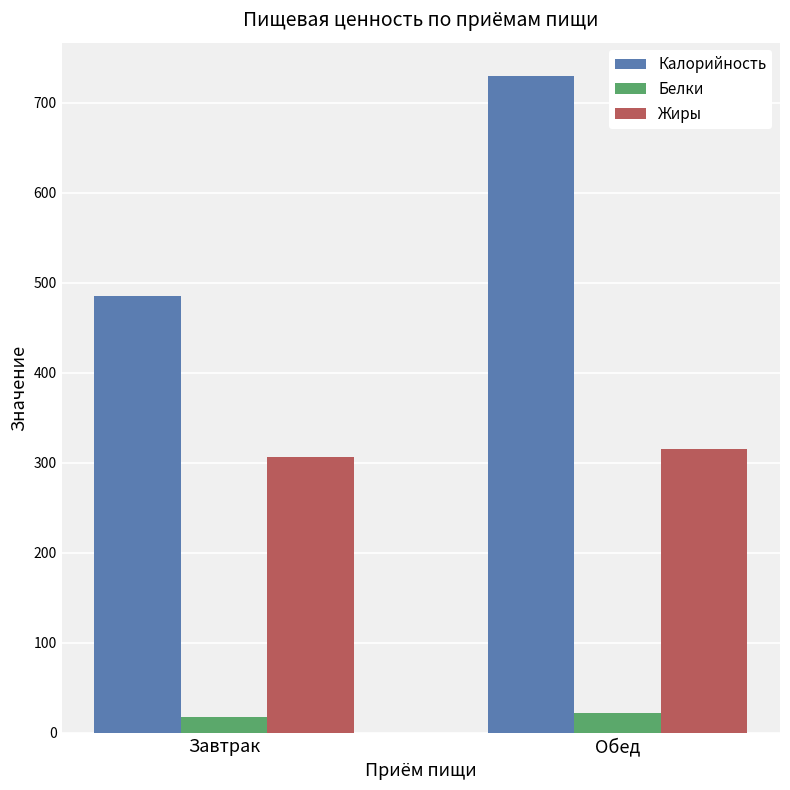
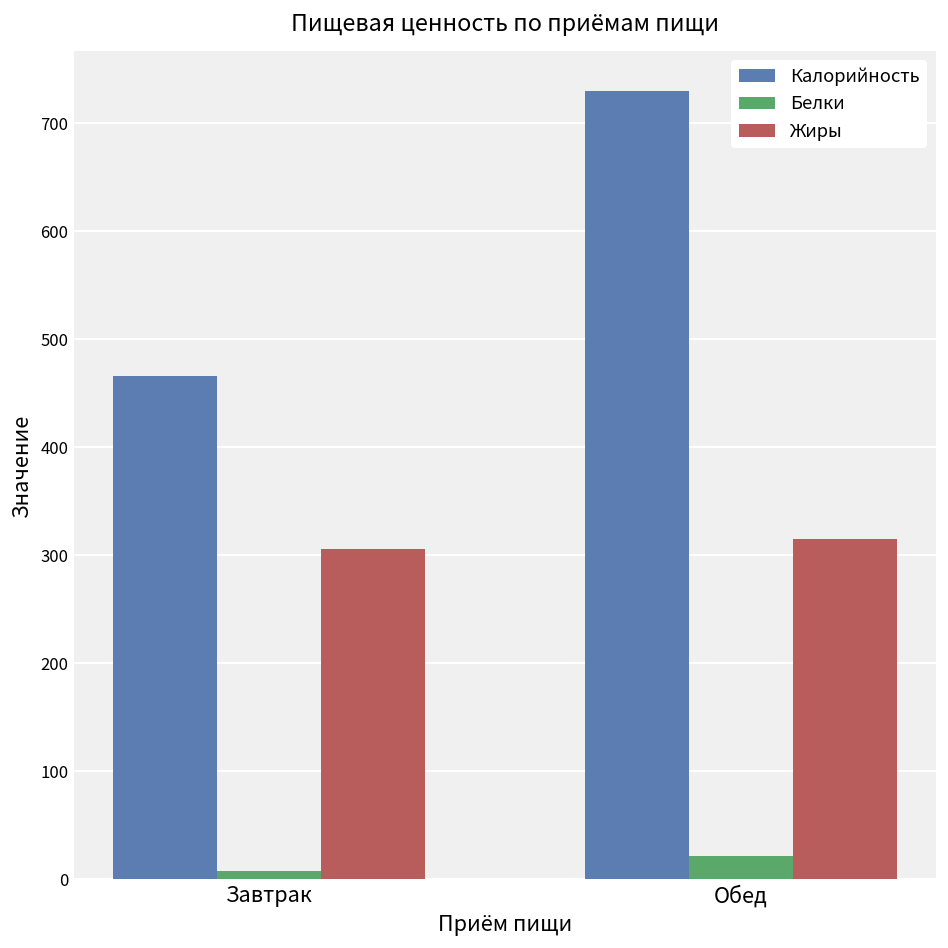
  {
    "Калорийность": {
-     "Завтрак": 490,
+     "Завтрак": 470,
      "Обед": 730
    },
    "Белки": {
-     "Завтрак": 20,
+     "Завтрак": 10,
      "Обед": 20
    },
    "Жиры": {
      "Завтрак": 310,
      "Обед": 310
    }
  }
